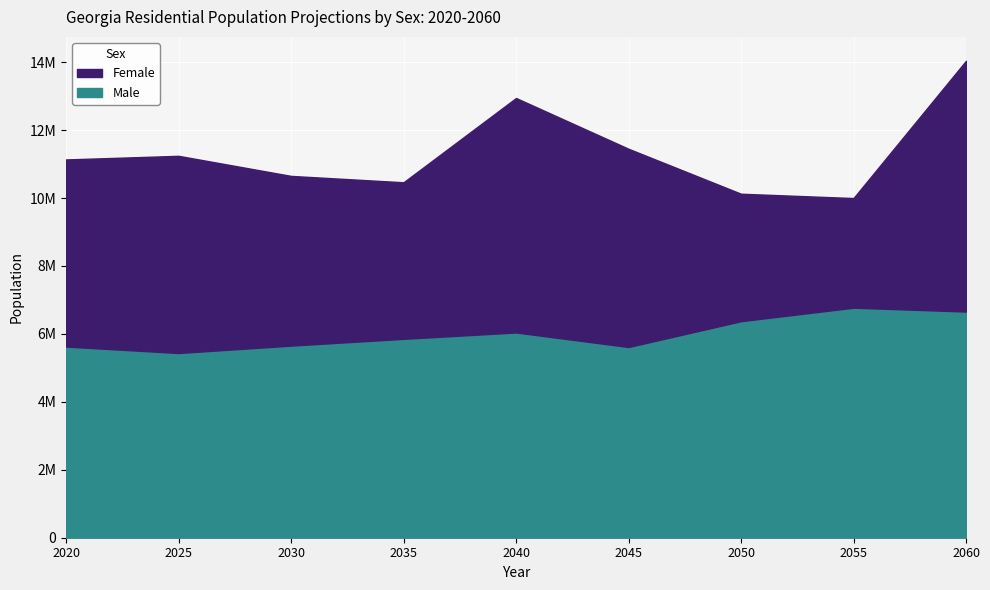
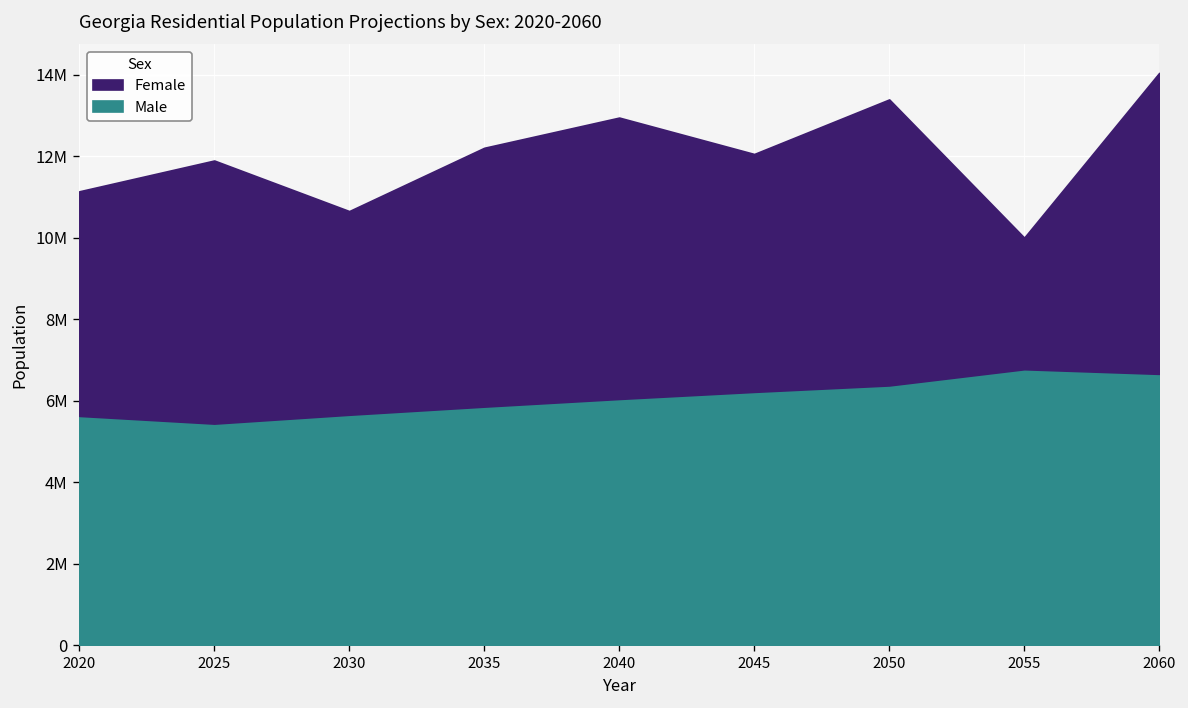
  {
    "Male": {
-     "2045": 5600000
+     "2045": 6200000
    },
    "Female": {
      "2020": 5500000,
-     "2025": 5800000,
+     "2025": 6500000,
      "2030": 5000000,
-     "2035": 4600000,
+     "2035": 6300000,
      "2040": 6900000,
      "2045": 5800000,
-     "2050": 3800000,
+     "2050": 7000000,
      "2055": 3200000,
      "2060": 7400000
    }
  }
